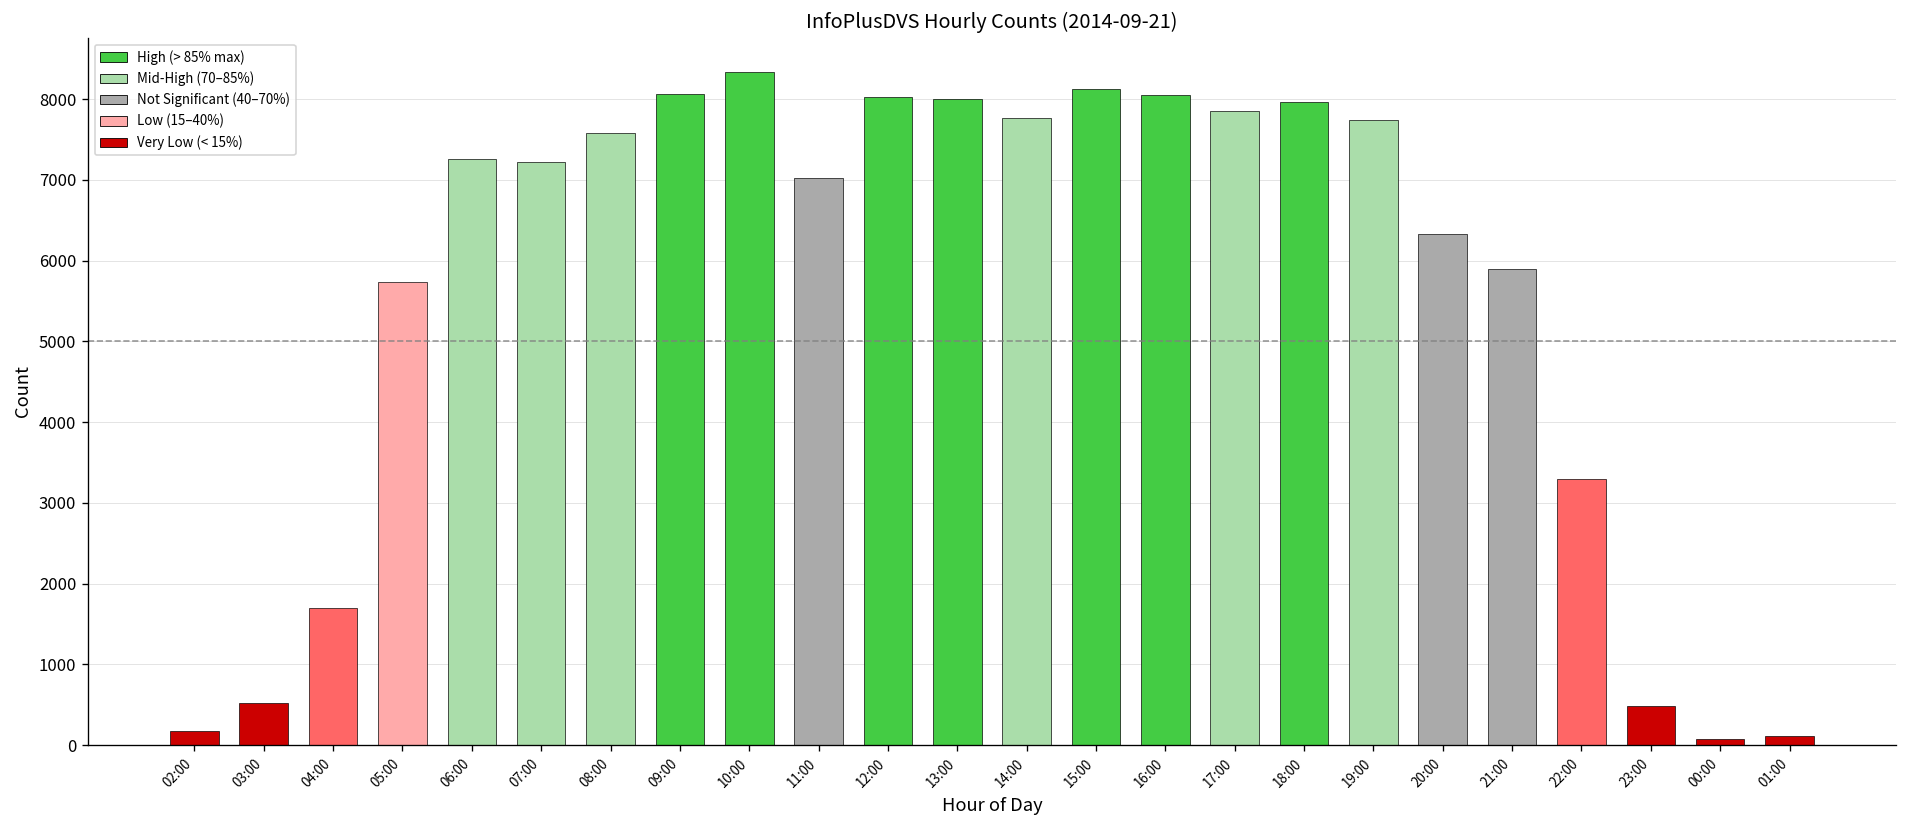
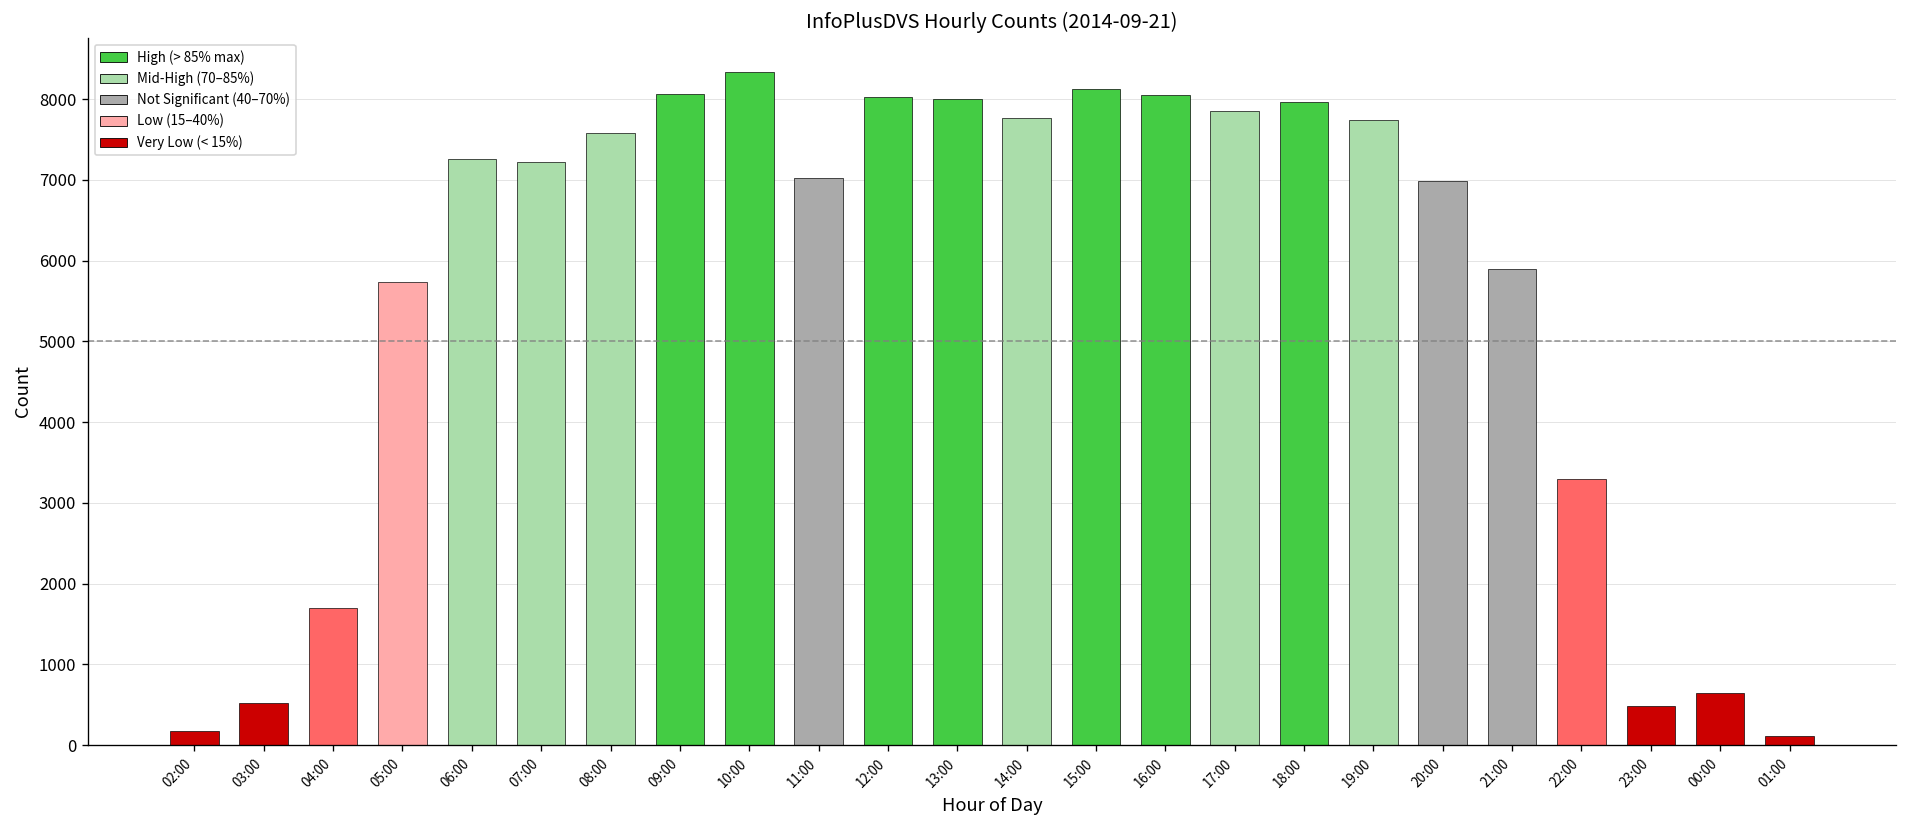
  {
    "02:00": 200,
    "03:00": 500,
    "04:00": 1700,
    "05:00": 5700,
    "06:00": 7300,
    "07:00": 7200,
    "08:00": 7600,
    "09:00": 8100,
    "10:00": 8300,
    "11:00": 7000,
    "12:00": 8000,
    "13:00": 8000,
    "14:00": 7800,
    "15:00": 8100,
    "16:00": 8000,
    "17:00": 7900,
    "18:00": 8000,
    "19:00": 7700,
-   "20:00": 6300,
+   "20:00": 7000,
    "21:00": 5900,
    "22:00": 3300,
    "23:00": 500,
-   "00:00": 100,
+   "00:00": 600,
    "01:00": 100
  }
